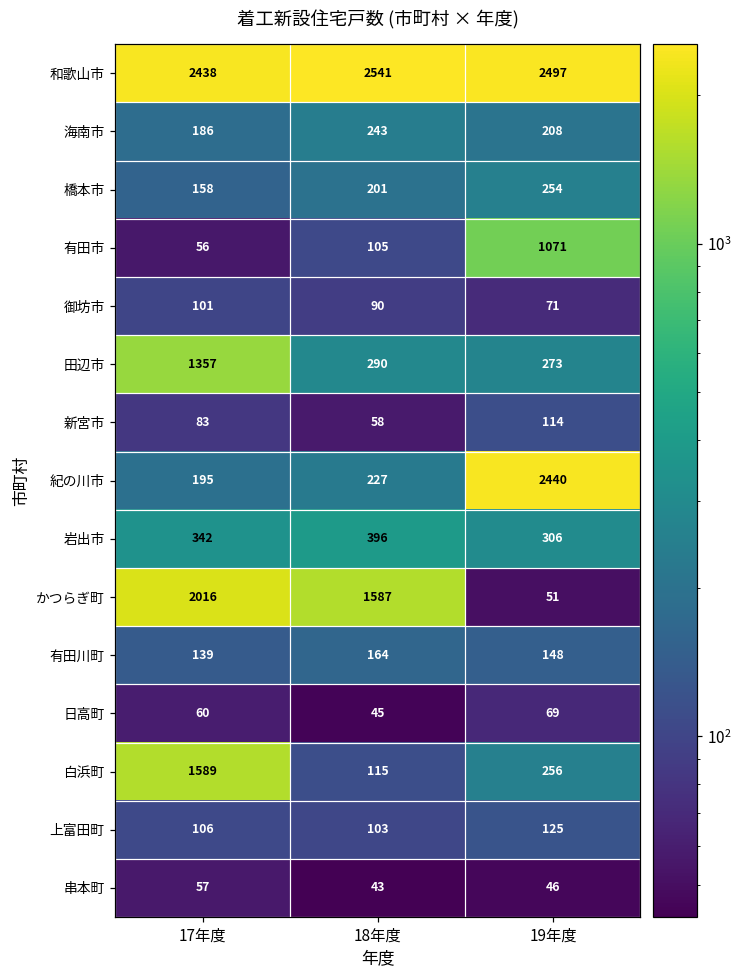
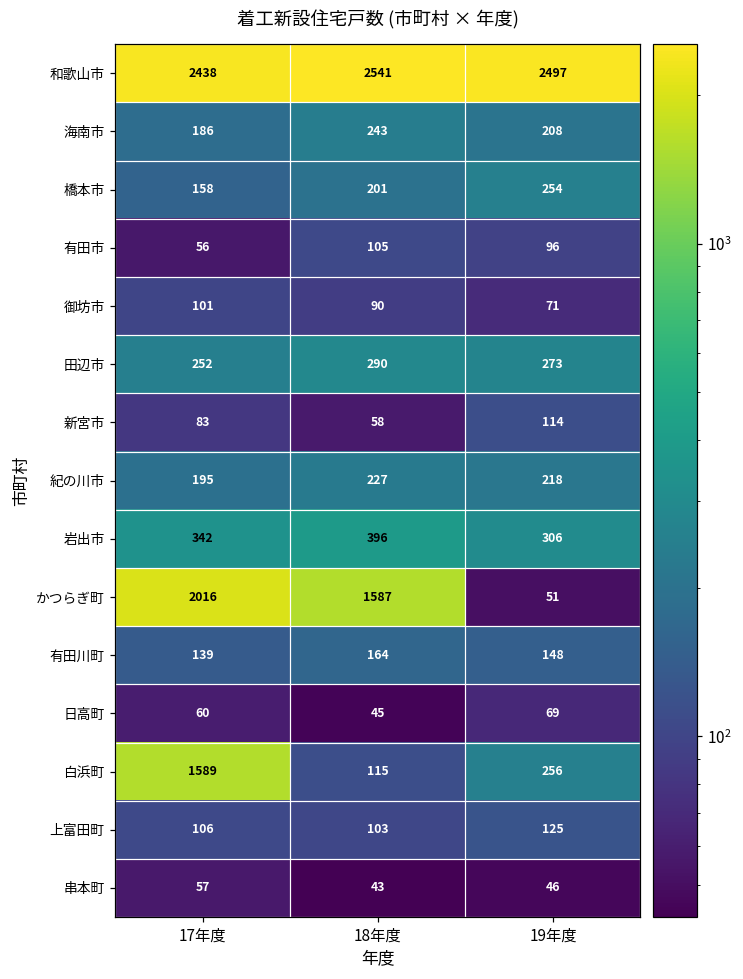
  {
    "和歌山市": {
      "17年度": 2438,
      "18年度": 2541,
      "19年度": 2497
    },
    "海南市": {
      "17年度": 186,
      "18年度": 243,
      "19年度": 208
    },
    "橋本市": {
      "17年度": 158,
      "18年度": 201,
      "19年度": 254
    },
    "有田市": {
      "17年度": 56,
      "18年度": 105,
-     "19年度": 1071
+     "19年度": 96
    },
    "御坊市": {
      "17年度": 101,
      "18年度": 90,
      "19年度": 71
    },
    "田辺市": {
-     "17年度": 1357,
+     "17年度": 252,
      "18年度": 290,
      "19年度": 273
    },
    "新宮市": {
      "17年度": 83,
      "18年度": 58,
      "19年度": 114
    },
    "紀の川市": {
      "17年度": 195,
      "18年度": 227,
-     "19年度": 2440
+     "19年度": 218
    },
    "岩出市": {
      "17年度": 342,
      "18年度": 396,
      "19年度": 306
    },
    "かつらぎ町": {
      "17年度": 2016,
      "18年度": 1587,
      "19年度": 51
    },
    "有田川町": {
      "17年度": 139,
      "18年度": 164,
      "19年度": 148
    },
    "日高町": {
      "17年度": 60,
      "18年度": 45,
      "19年度": 69
    },
    "白浜町": {
      "17年度": 1589,
      "18年度": 115,
      "19年度": 256
    },
    "上富田町": {
      "17年度": 106,
      "18年度": 103,
      "19年度": 125
    },
    "串本町": {
      "17年度": 57,
      "18年度": 43,
      "19年度": 46
    }
  }
